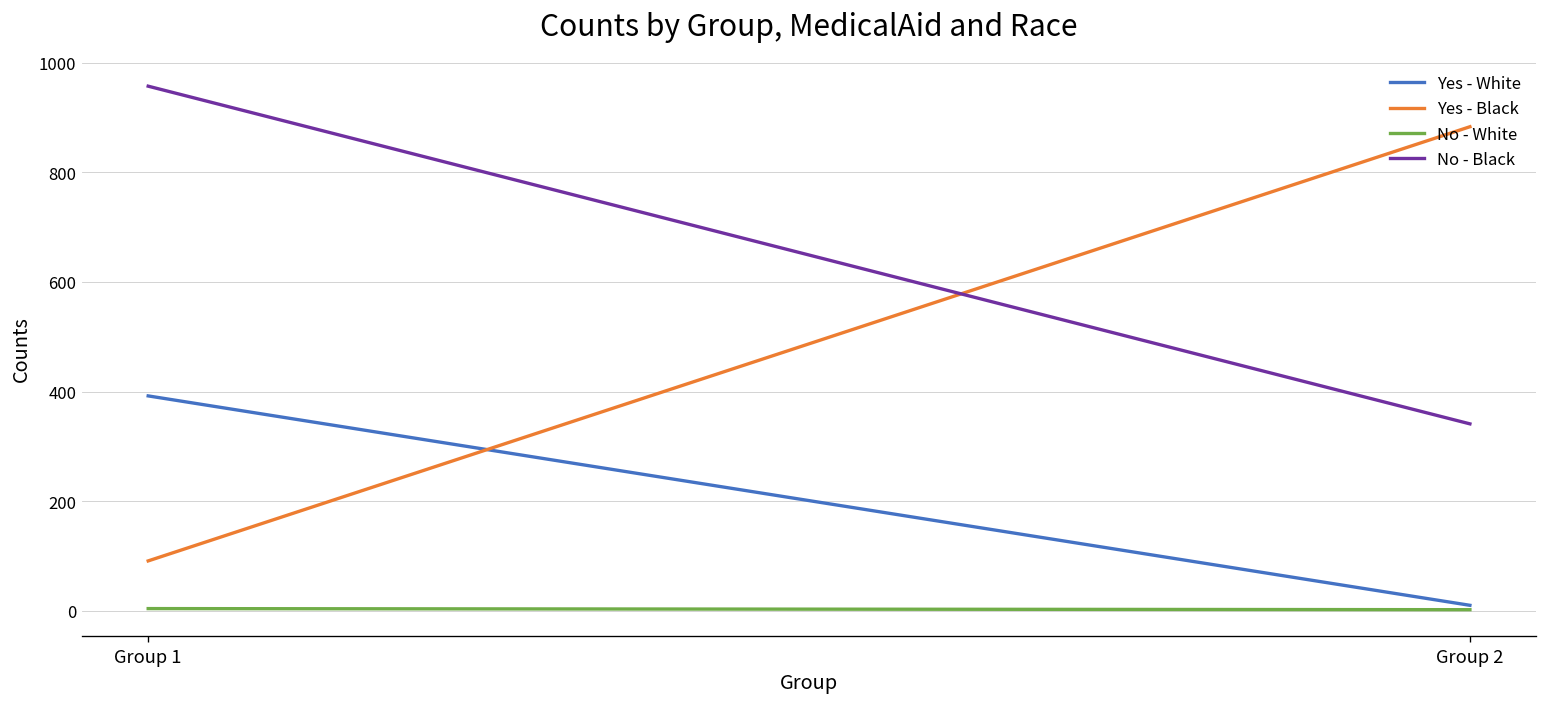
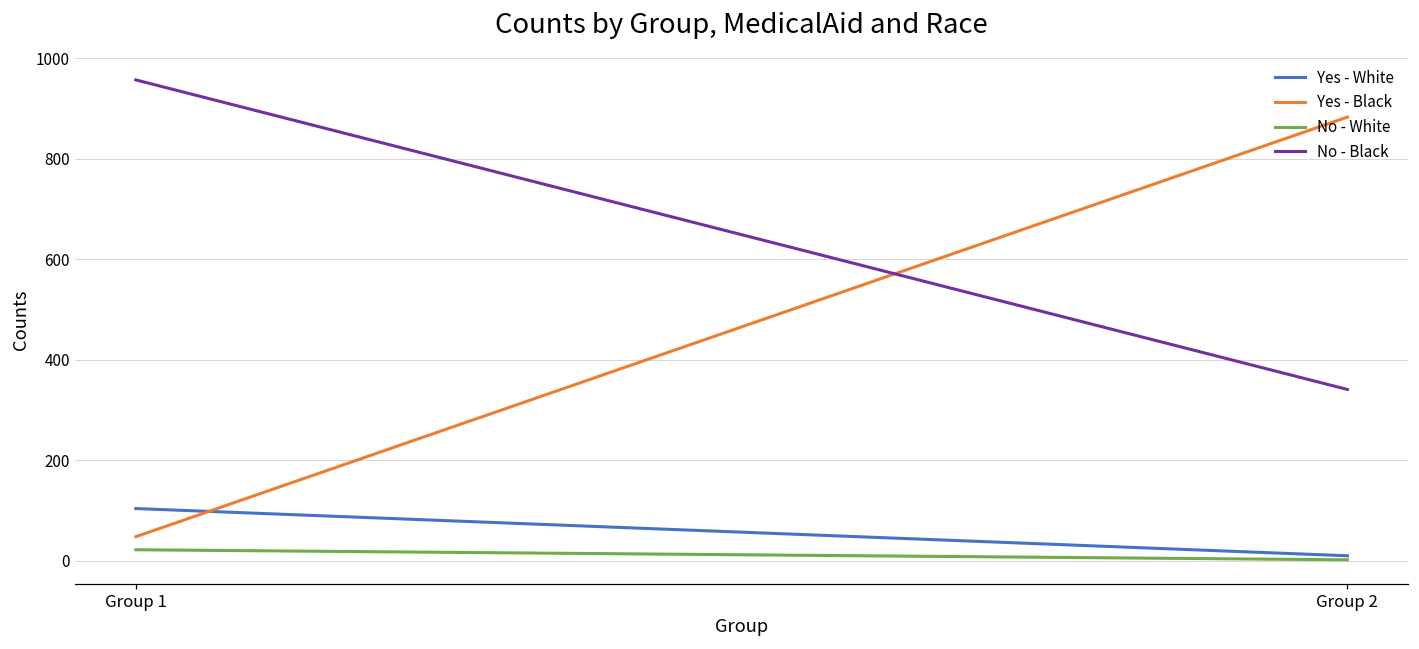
  {
    "Yes - White": {
-     "Group 1": 390,
+     "Group 1": 100,
      "Group 2": 10
    },
    "Yes - Black": {
-     "Group 1": 90,
+     "Group 1": 50,
      "Group 2": 880
    },
    "No - White": {
-     "Group 1": 0,
+     "Group 1": 20,
      "Group 2": 0
    },
    "No - Black": {
      "Group 1": 960,
      "Group 2": 340
    }
  }
